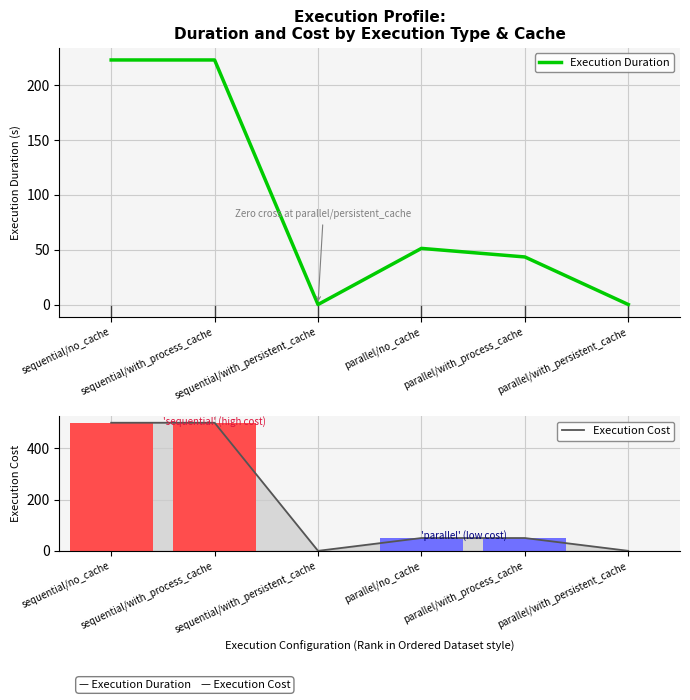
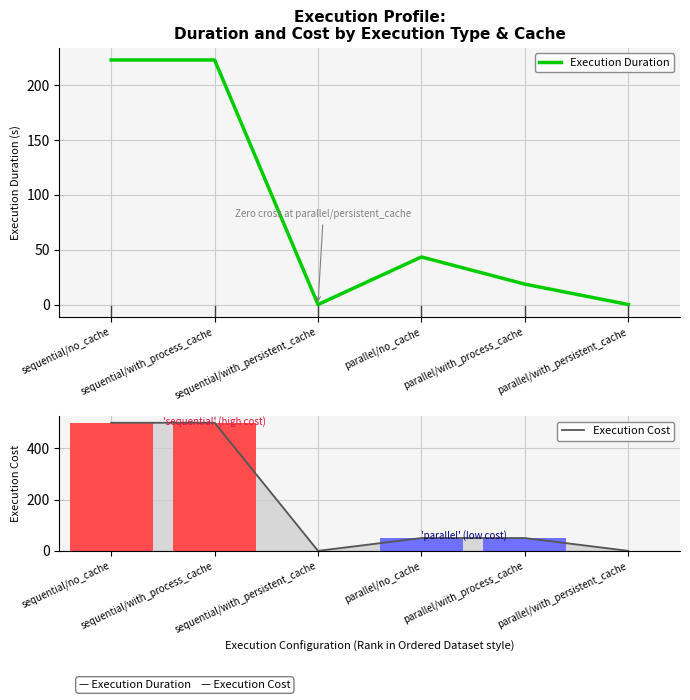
  {
    "Execution Profile: Duration and Cost by Execution Type & Cache": {
      "sequential/no_cache": 223,
      "sequential/with_process_cache": 223,
      "sequential/with_persistent_cache": 0,
-     "parallel/no_cache": 51,
-     "parallel/with_process_cache": 43,
+     "parallel/no_cache": 43,
+     "parallel/with_process_cache": 19,
      "parallel/with_persistent_cache": 0
    }
  }
